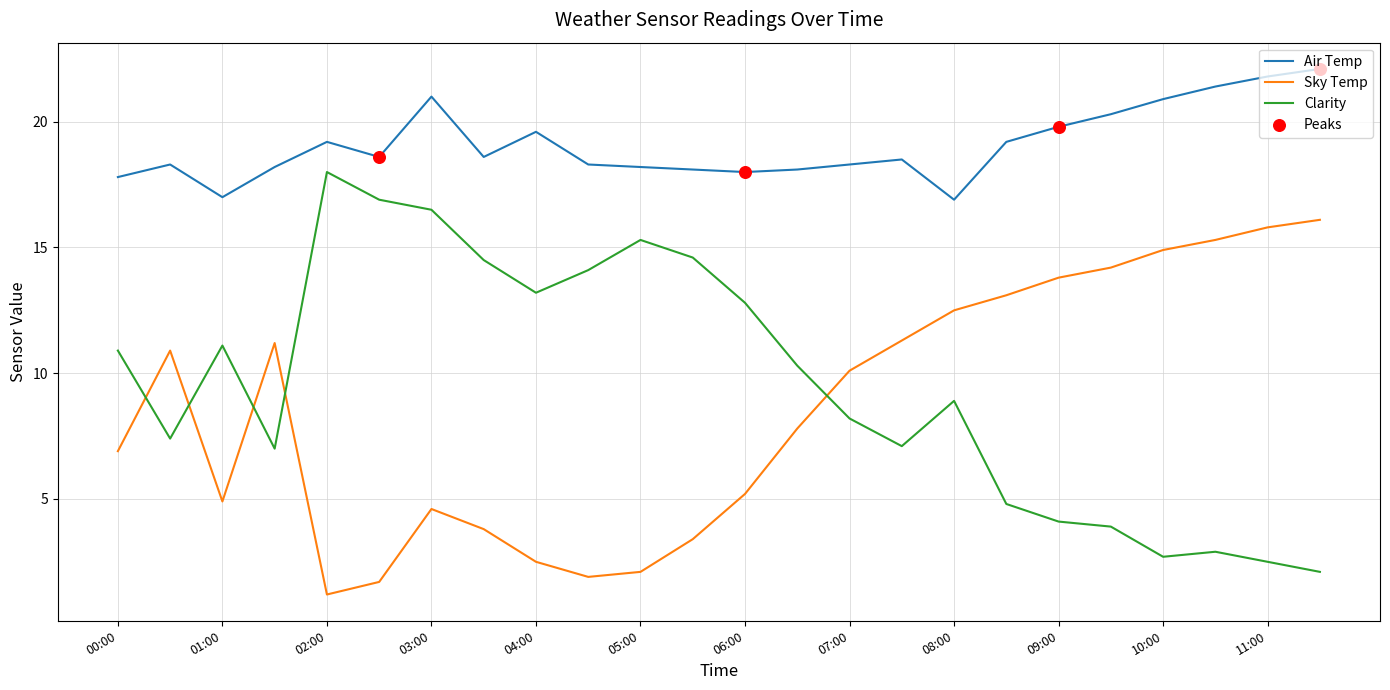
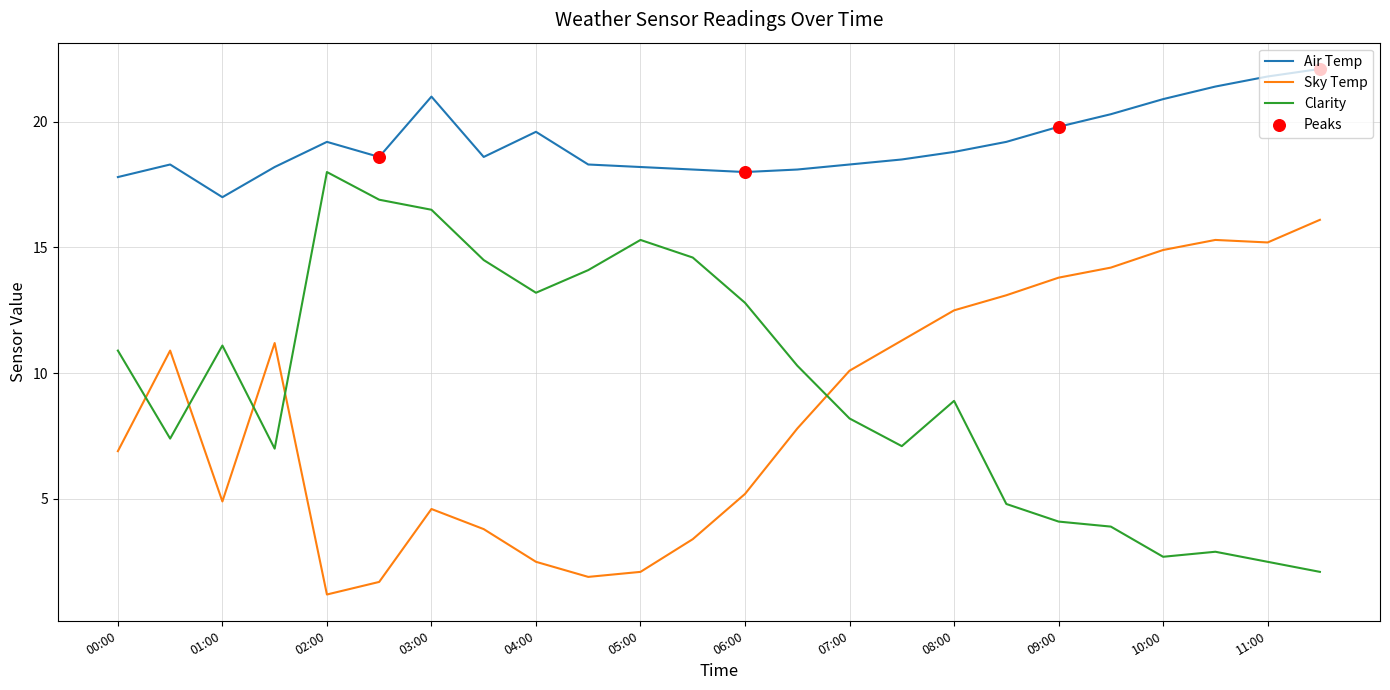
  {
    "Air Temp": {
      "00:00": 17.8,
      "01:00": 17.0,
      "02:00": 19.2,
      "03:00": 21.0,
      "04:00": 19.6,
      "05:00": 18.2,
      "07:00": 18.3,
-     "08:00": 16.9,
+     "08:00": 18.8,
      "10:00": 20.9
    },
    "Sky Temp": {
      "00:00": 6.9,
      "01:00": 4.9,
      "02:00": 1.2,
      "03:00": 4.6,
      "04:00": 2.5,
      "05:00": 2.1,
      "06:00": 5.2,
      "07:00": 10.1,
      "08:00": 12.5,
      "09:00": 13.8,
      "10:00": 14.9,
-     "11:00": 15.8
+     "11:00": 15.2
    },
    "Clarity": {
      "00:00": 10.9,
      "01:00": 11.1,
      "02:00": 18.0,
      "03:00": 16.5,
      "04:00": 13.2,
      "05:00": 15.3,
      "06:00": 12.8,
      "07:00": 8.2,
      "08:00": 8.9,
      "09:00": 4.1,
      "10:00": 2.7,
      "11:00": 2.5
    }
  }
